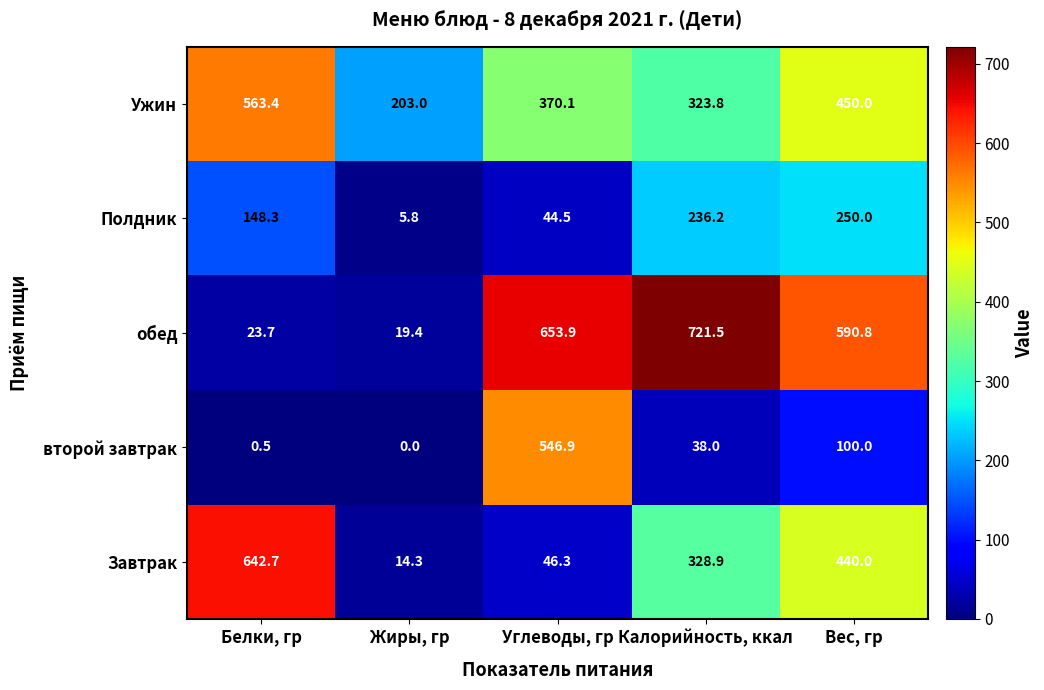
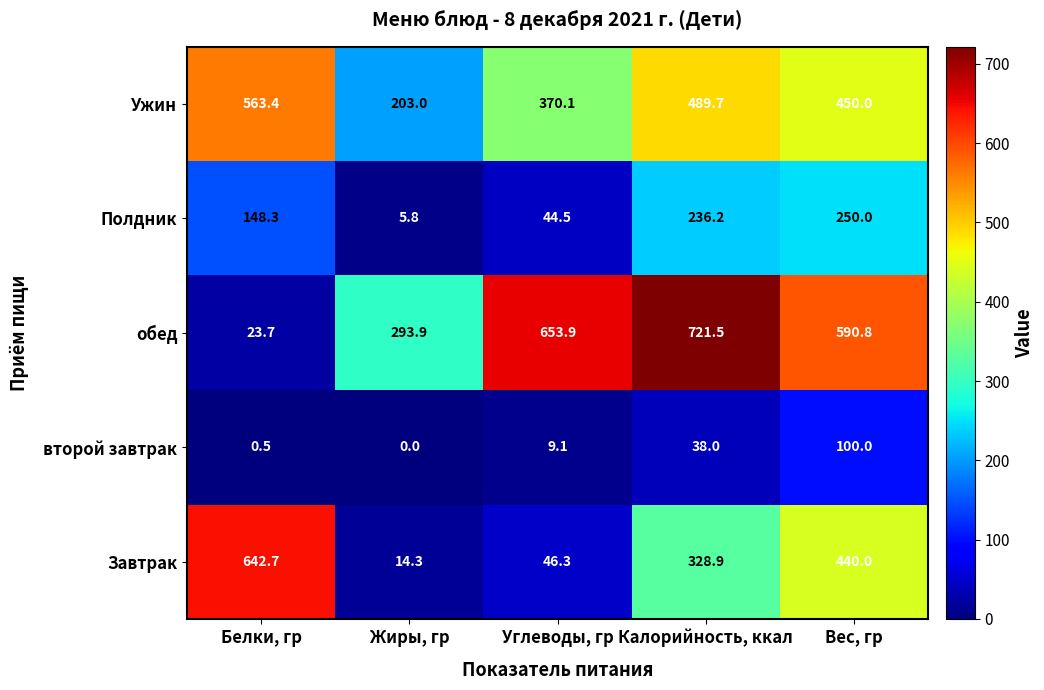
  {
    "Ужин": {
      "Белки, гр": 563.4,
      "Жиры, гр": 203.0,
      "Углеводы, гр": 370.1,
-     "Калорийность, ккал": 323.8,
+     "Калорийность, ккал": 489.7,
      "Вес, гр": 450.0
    },
    "Полдник": {
      "Белки, гр": 148.3,
      "Жиры, гр": 5.8,
      "Углеводы, гр": 44.5,
      "Калорийность, ккал": 236.2,
      "Вес, гр": 250.0
    },
    "обед": {
      "Белки, гр": 23.7,
-     "Жиры, гр": 19.4,
+     "Жиры, гр": 293.9,
      "Углеводы, гр": 653.9,
      "Калорийность, ккал": 721.5,
      "Вес, гр": 590.8
    },
    "второй завтрак": {
      "Белки, гр": 0.5,
      "Жиры, гр": 0.0,
-     "Углеводы, гр": 546.9,
+     "Углеводы, гр": 9.1,
      "Калорийность, ккал": 38.0,
      "Вес, гр": 100.0
    },
    "Завтрак": {
      "Белки, гр": 642.7,
      "Жиры, гр": 14.3,
      "Углеводы, гр": 46.3,
      "Калорийность, ккал": 328.9,
      "Вес, гр": 440.0
    }
  }
